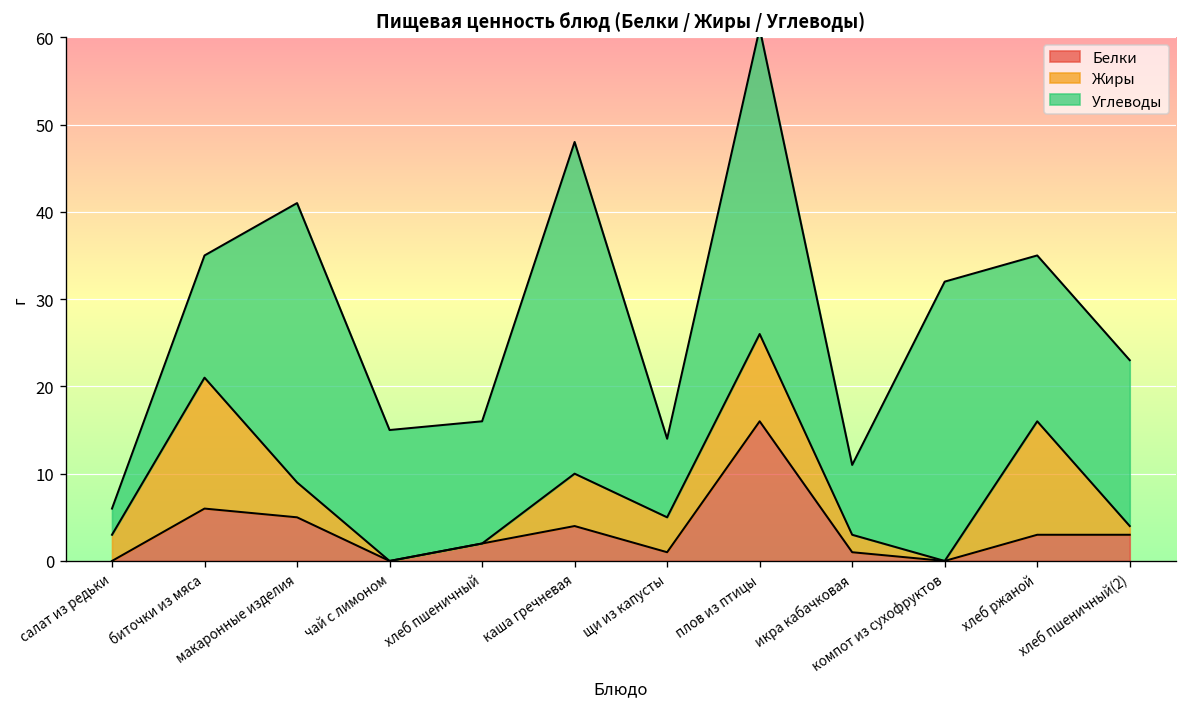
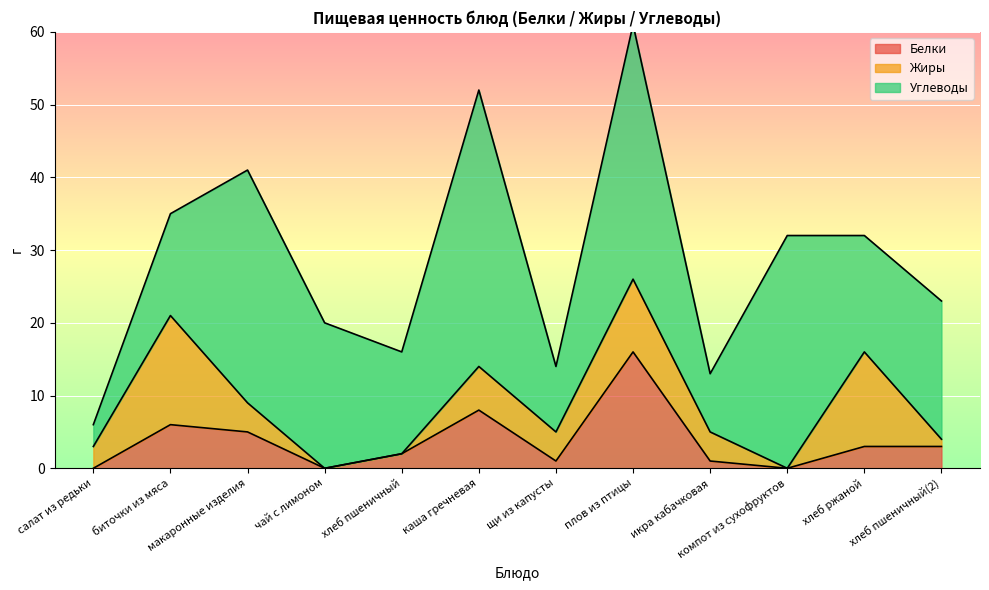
  {
    "Белки": {
      "салат из редьки": 0,
      "биточки из мяса": 6,
      "макаронные изделия": 5,
-     "каша гречневая": 4,
+     "каша гречневая": 8,
      "щи из капусты": 1,
      "плов из птицы": 16,
      "икра кабачковая": 1,
      "хлеб ржаной": 3,
      "хлеб пшеничный(2)": 3
    },
    "Жиры": {
      "салат из редьки": 3,
      "биточки из мяса": 15,
      "макаронные изделия": 4,
      "каша гречневая": 6,
      "щи из капусты": 4,
      "плов из птицы": 10,
-     "икра кабачковая": 2,
+     "икра кабачковая": 4,
      "хлеб ржаной": 13,
      "хлеб пшеничный(2)": 1
    },
    "Углеводы": {
      "салат из редьки": 3,
      "биточки из мяса": 14,
      "макаронные изделия": 32,
-     "чай с лимоном": 15,
+     "чай с лимоном": 20,
      "хлеб пшеничный": 14,
      "каша гречневая": 38,
      "щи из капусты": 9,
      "икра кабачковая": 8,
      "компот из сухофруктов": 32,
-     "хлеб ржаной": 19,
+     "хлеб ржаной": 16,
      "хлеб пшеничный(2)": 19
    }
  }
